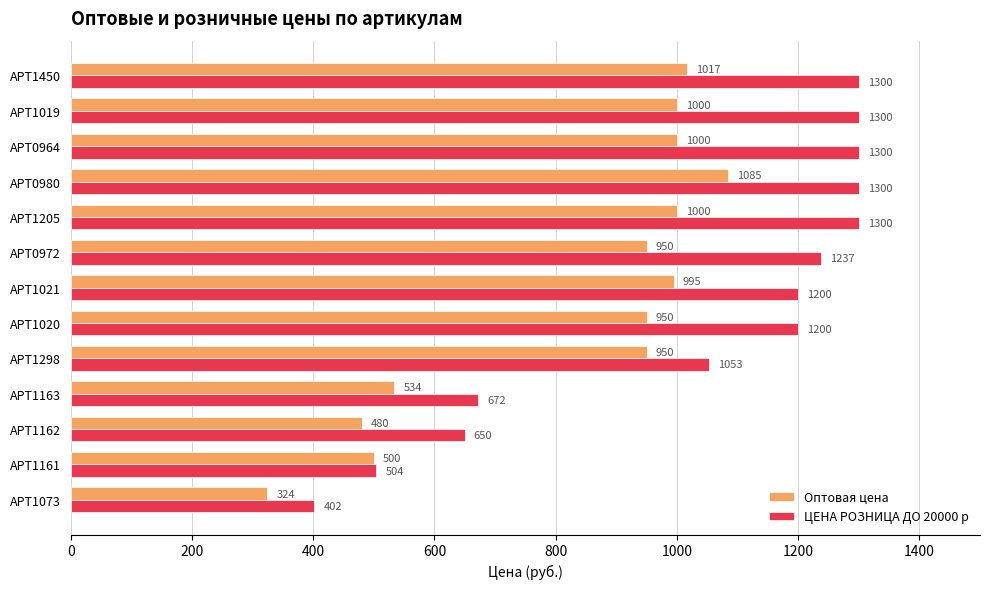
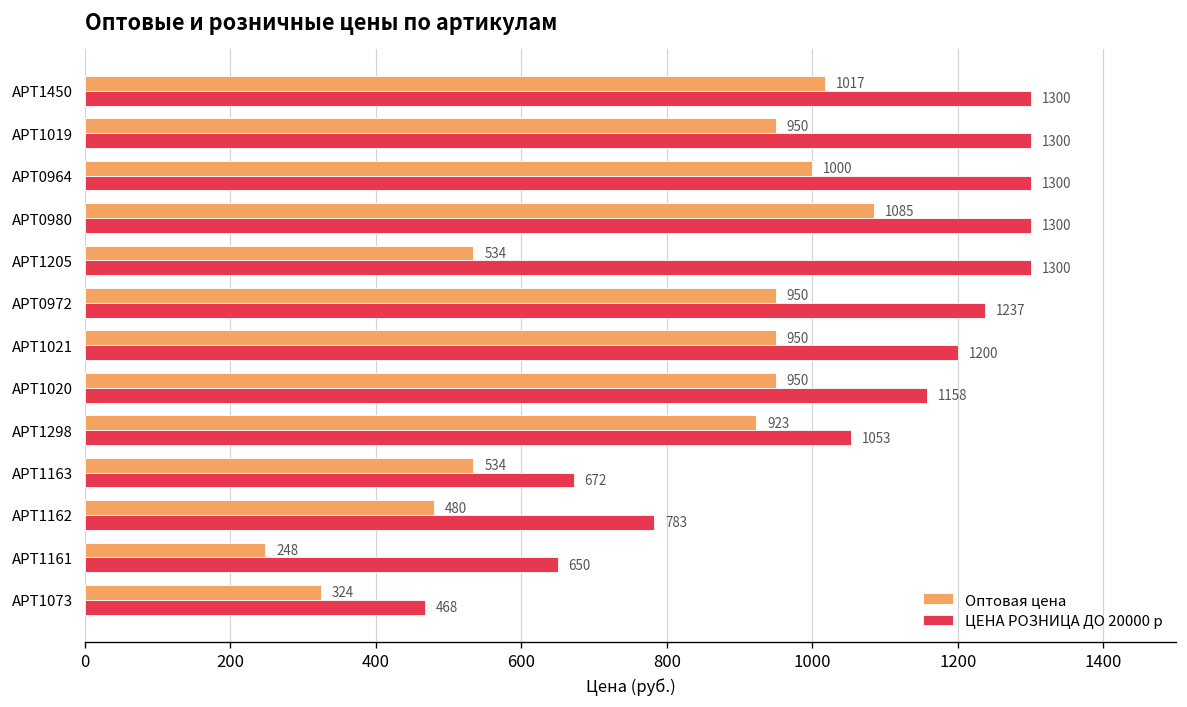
  {
    "Оптовая цена": {
      "АРТ1450": 1017,
-     "АРТ1019": 1000,
+     "АРТ1019": 950,
      "АРТ0964": 1000,
      "АРТ0980": 1085,
-     "АРТ1205": 1000,
+     "АРТ1205": 534,
      "АРТ0972": 950,
-     "АРТ1021": 995,
+     "АРТ1021": 950,
      "АРТ1020": 950,
-     "АРТ1298": 950,
+     "АРТ1298": 923,
      "АРТ1163": 534,
      "АРТ1162": 480,
-     "АРТ1161": 500,
+     "АРТ1161": 248,
      "АРТ1073": 324
    },
    "ЦЕНА РОЗНИЦА ДО 20000 р": {
      "АРТ1450": 1300,
      "АРТ1019": 1300,
      "АРТ0964": 1300,
      "АРТ0980": 1300,
      "АРТ1205": 1300,
      "АРТ0972": 1237,
      "АРТ1021": 1200,
-     "АРТ1020": 1200,
+     "АРТ1020": 1158,
      "АРТ1298": 1053,
      "АРТ1163": 672,
-     "АРТ1162": 650,
-     "АРТ1161": 504,
-     "АРТ1073": 402
+     "АРТ1162": 783,
+     "АРТ1161": 650,
+     "АРТ1073": 468
    }
  }
